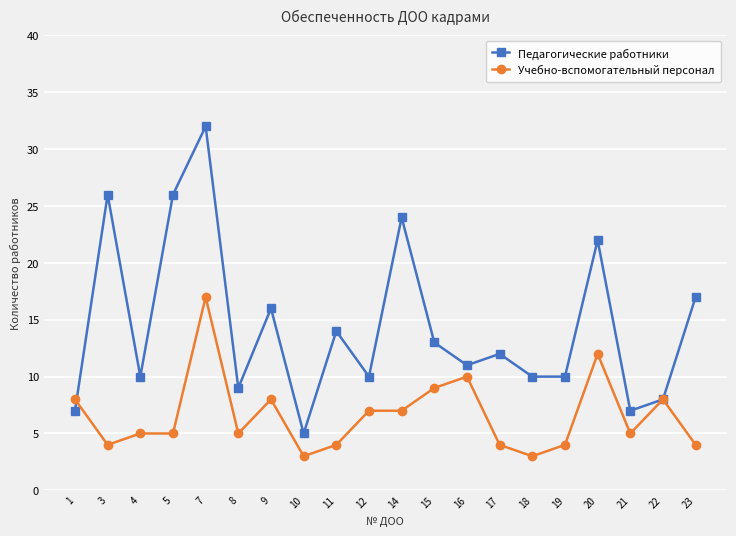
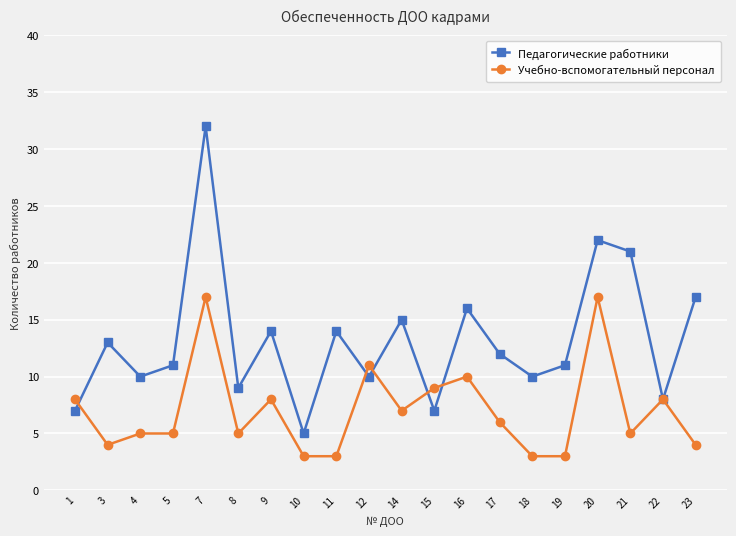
  {
    "Педагогические работники": {
      "1": 7,
-     "3": 26,
+     "3": 13,
      "4": 10,
-     "5": 26,
+     "5": 11,
      "7": 32,
      "8": 9,
-     "9": 16,
+     "9": 14,
      "10": 5,
      "11": 14,
      "12": 10,
-     "14": 24,
-     "15": 13,
-     "16": 11,
+     "14": 15,
+     "15": 7,
+     "16": 16,
      "17": 12,
      "18": 10,
-     "19": 10,
+     "19": 11,
      "20": 22,
-     "21": 7,
+     "21": 21,
      "23": 17
    },
    "Учебно-вспомогательный персонал": {
      "1": 8,
      "3": 4,
      "4": 5,
      "5": 5,
      "7": 17,
      "8": 5,
      "9": 8,
      "10": 3,
-     "11": 4,
-     "12": 7,
+     "11": 3,
+     "12": 11,
      "14": 7,
      "15": 9,
      "16": 10,
-     "17": 4,
+     "17": 6,
      "18": 3,
-     "19": 4,
-     "20": 12,
+     "19": 3,
+     "20": 17,
      "21": 5,
      "23": 4
    }
  }
